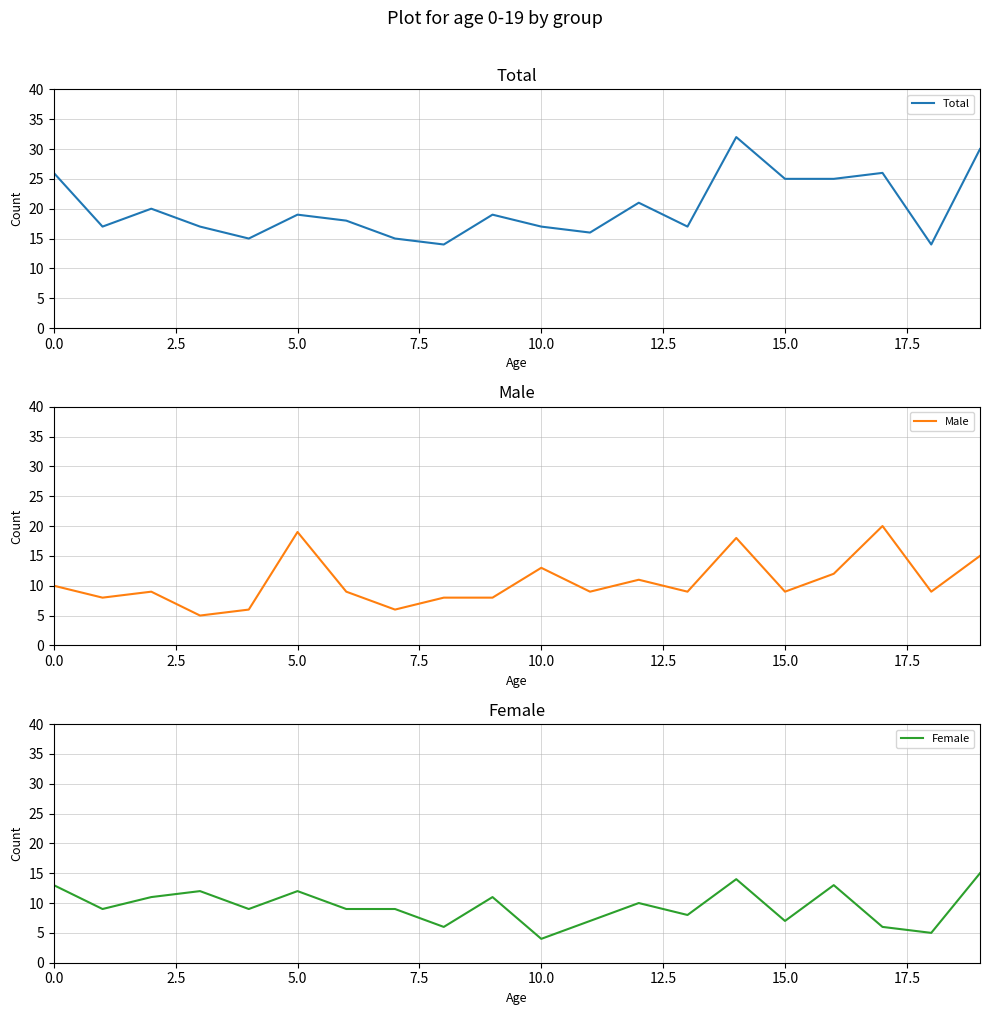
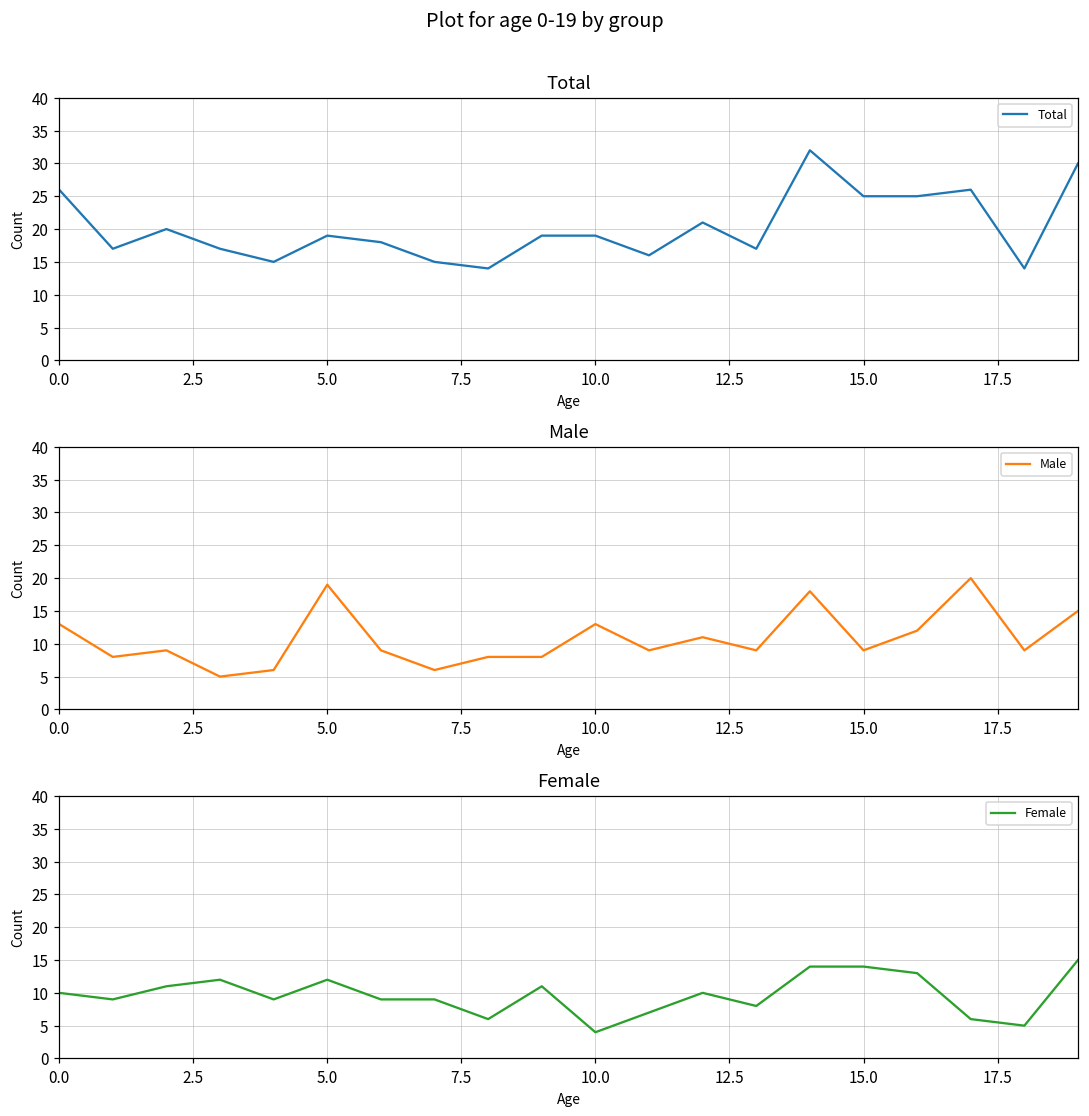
  {
    "Total": {
      "0.0": 26,
      "5.0": 19,
-     "10.0": 17,
+     "10.0": 19,
      "15.0": 25
    },
    "Male": {
-     "0.0": 10,
+     "0.0": 13,
      "5.0": 19,
      "10.0": 13,
      "15.0": 9
    },
    "Female": {
-     "0.0": 13,
+     "0.0": 10,
      "5.0": 12,
      "10.0": 4,
-     "15.0": 7
+     "15.0": 14
    }
  }
